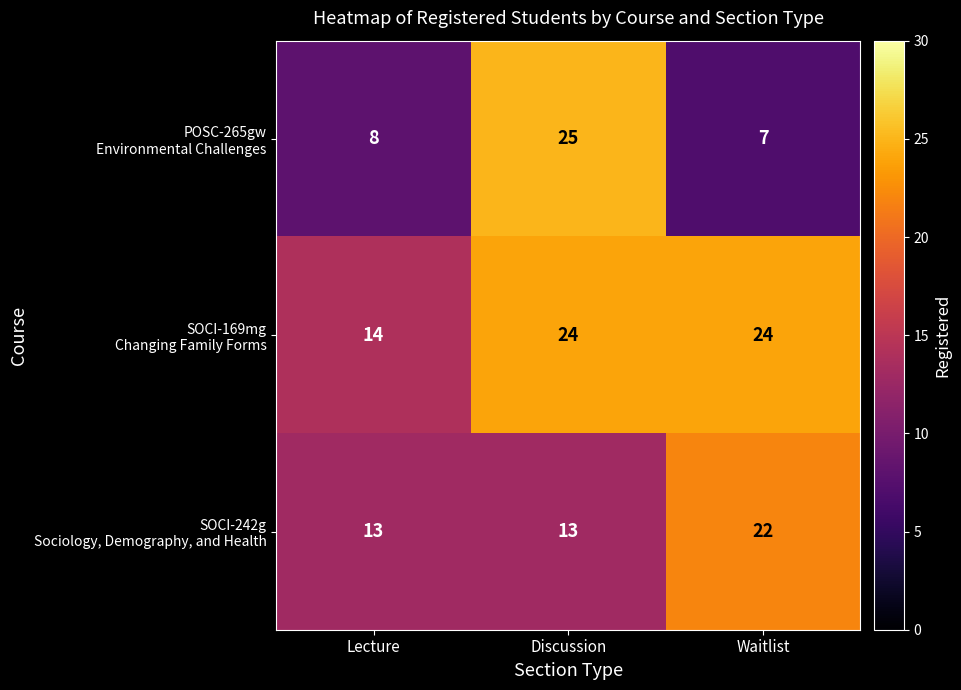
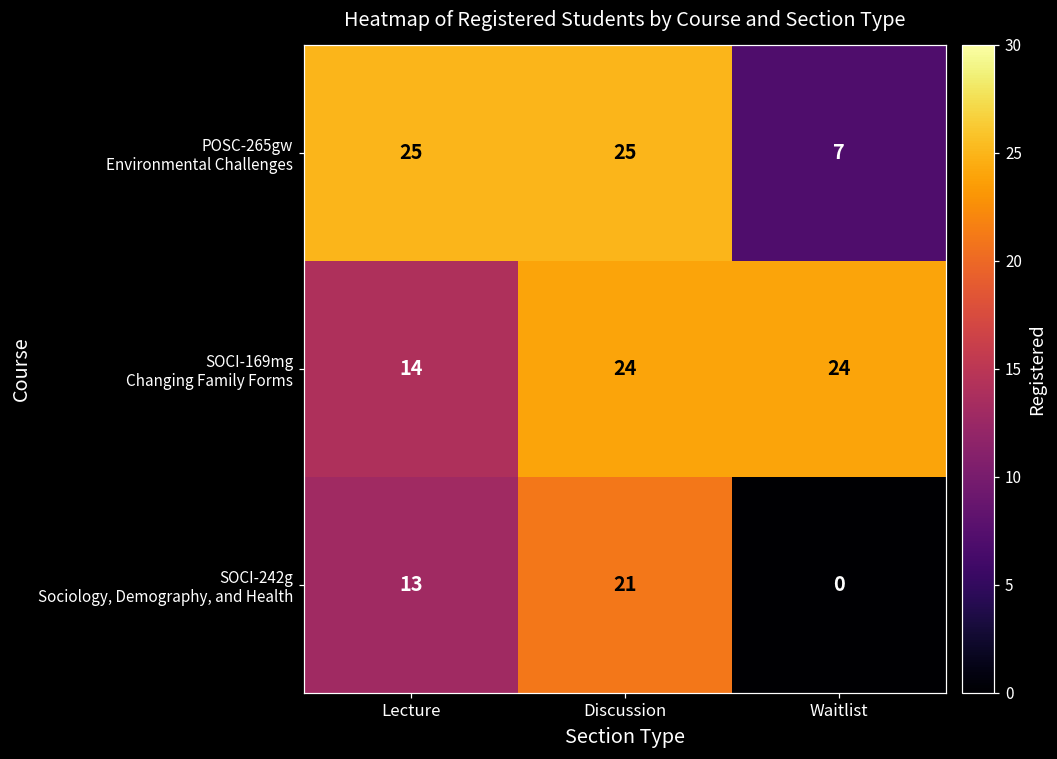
  {
    "POSC-265gw Environmental Challenges": {
-     "Lecture": 8,
+     "Lecture": 25,
      "Discussion": 25,
      "Waitlist": 7
    },
    "SOCI-169mg Changing Family Forms": {
      "Lecture": 14,
      "Discussion": 24,
      "Waitlist": 24
    },
    "SOCI-242g Sociology, Demography, and Health": {
      "Lecture": 13,
-     "Discussion": 13,
-     "Waitlist": 22
+     "Discussion": 21,
+     "Waitlist": 0
    }
  }
